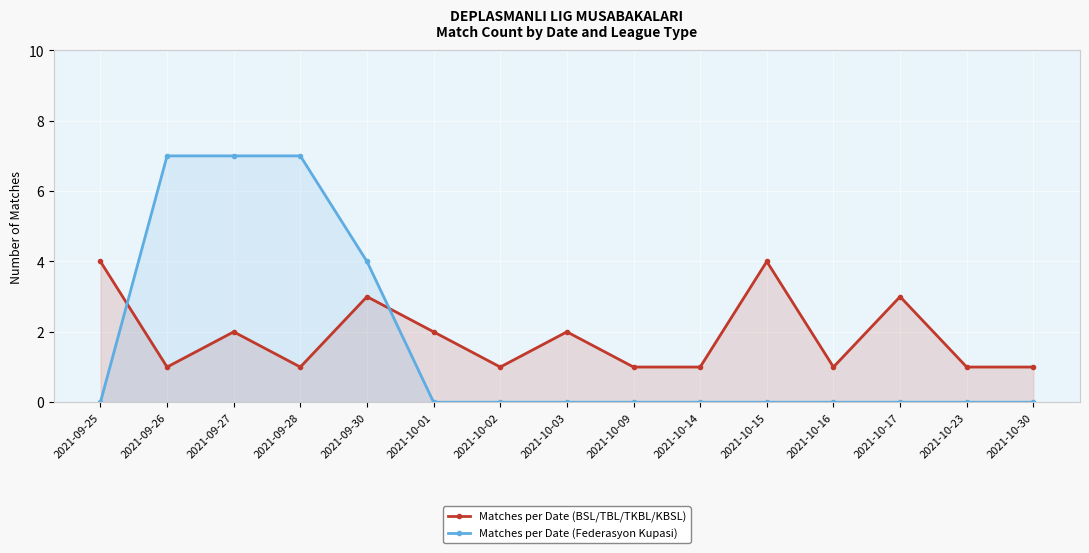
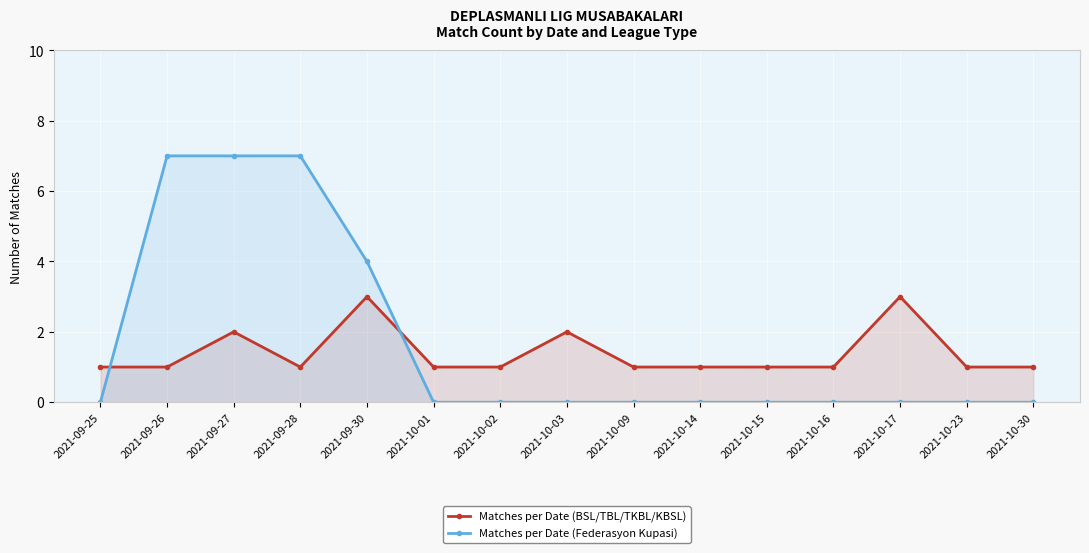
  {
    "Matches per Date (BSL/TBL/TKBL/KBSL)": {
-     "2021-09-25": 4,
+     "2021-09-25": 1,
      "2021-09-26": 1,
      "2021-09-27": 2,
      "2021-09-28": 1,
      "2021-09-30": 3,
-     "2021-10-01": 2,
+     "2021-10-01": 1,
      "2021-10-02": 1,
      "2021-10-03": 2,
      "2021-10-09": 1,
      "2021-10-14": 1,
-     "2021-10-15": 4,
+     "2021-10-15": 1,
      "2021-10-16": 1,
      "2021-10-17": 3,
      "2021-10-23": 1,
      "2021-10-30": 1
    },
    "Matches per Date (Federasyon Kupasi)": {
      "2021-09-25": 0,
      "2021-09-26": 7,
      "2021-09-27": 7,
      "2021-09-28": 7,
      "2021-09-30": 4,
      "2021-10-01": 0,
      "2021-10-02": 0,
      "2021-10-03": 0,
      "2021-10-09": 0,
      "2021-10-14": 0,
      "2021-10-15": 0,
      "2021-10-16": 0,
      "2021-10-17": 0,
      "2021-10-23": 0,
      "2021-10-30": 0
    }
  }
